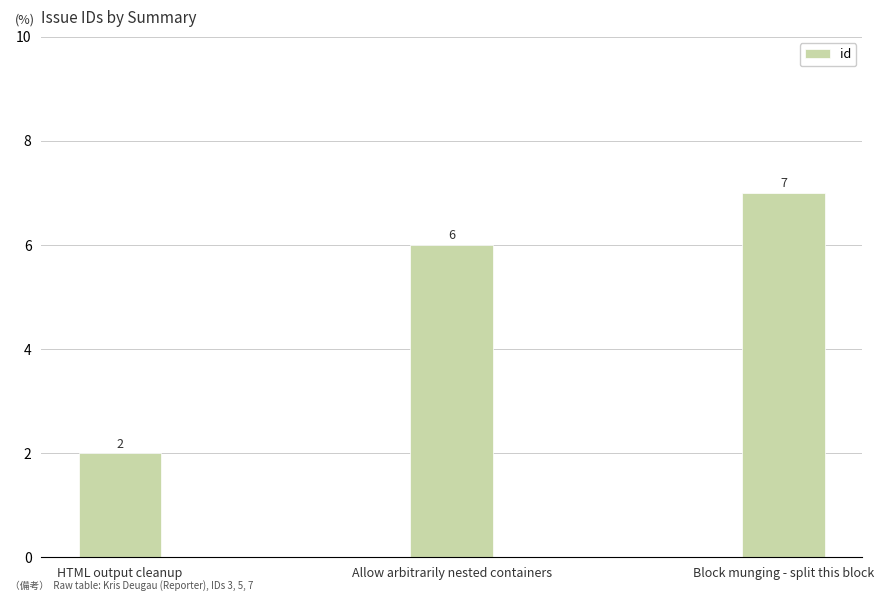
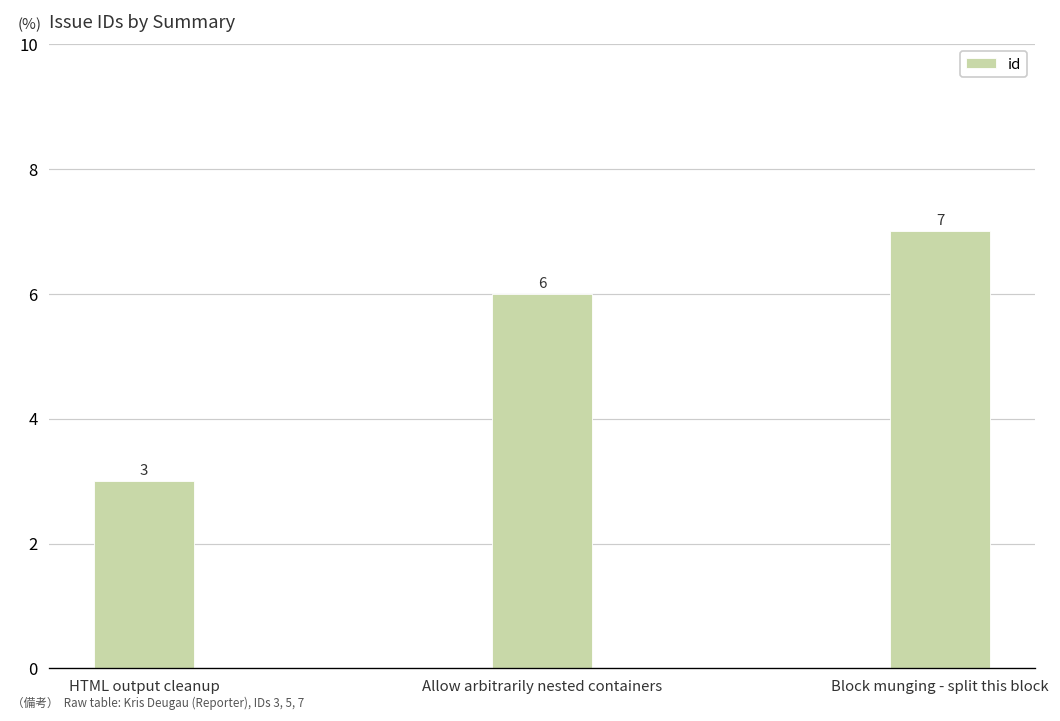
  {
-   "HTML output cleanup": 2,
+   "HTML output cleanup": 3,
    "Allow arbitrarily nested containers": 6,
    "Block munging - split this block": 7
  }
